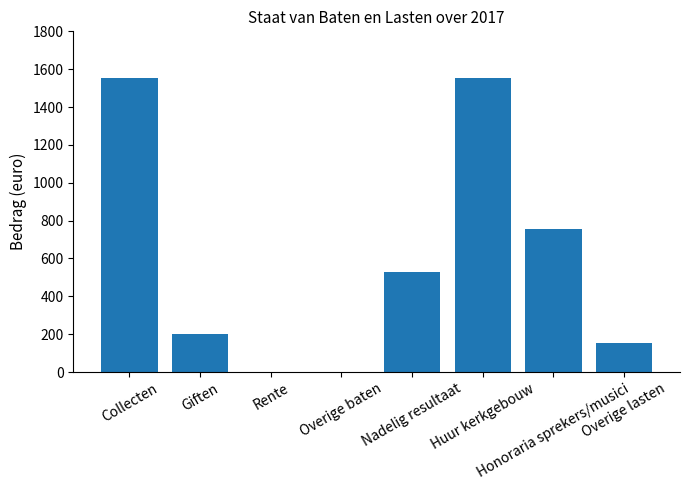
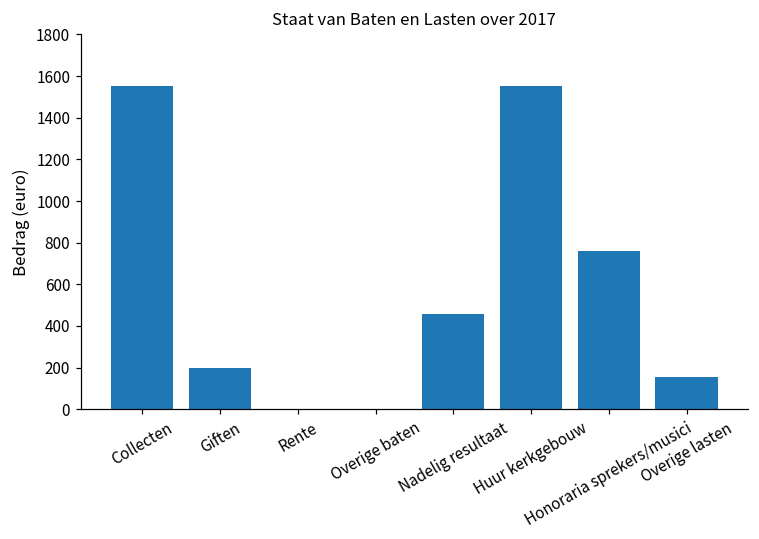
  {
    "Collecten": 1550,
    "Giften": 200,
    "Rente": 0,
    "Overige baten": 0,
-   "Nadelig resultaat": 530,
+   "Nadelig resultaat": 460,
    "Huur kerkgebouw": 1550,
    "Honoraria sprekers/musici": 760,
    "Overige lasten": 150
  }
